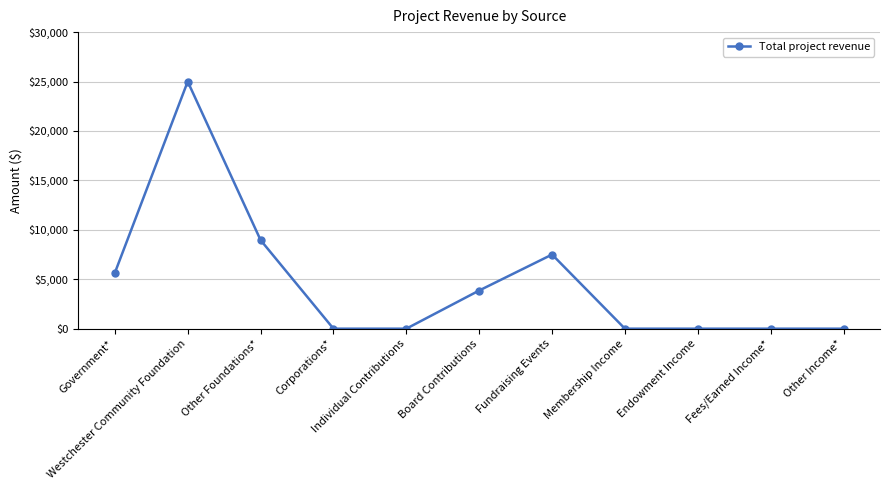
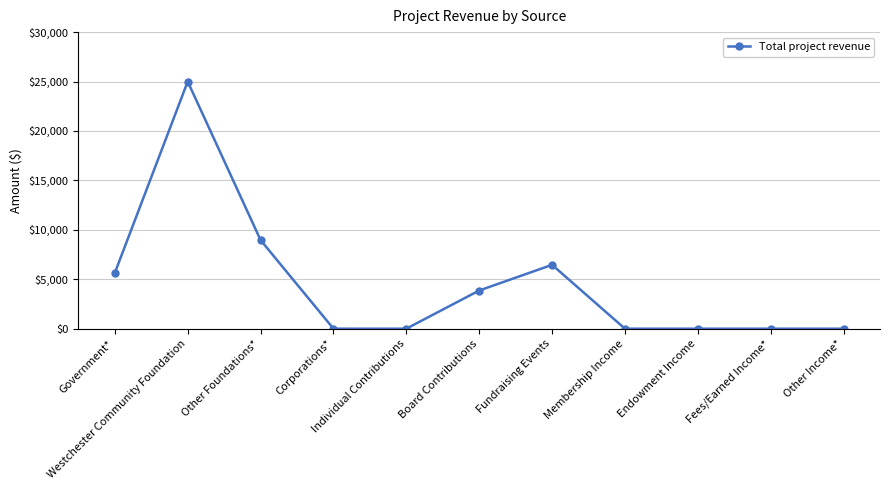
  {
    "Government*": "$6,000",
    "Westchester Community Foundation": "$25,000",
    "Other Foundations*": "$9,000",
    "Corporations*": "$0",
    "Individual Contributions": "$0",
    "Board Contributions": "$4,000",
-   "Fundraising Events": "$8,000",
+   "Fundraising Events": "$6,000",
    "Membership Income": "$0",
    "Endowment Income": "$0",
    "Fees/Earned Income*": "$0",
    "Other Income*": "$0"
  }
